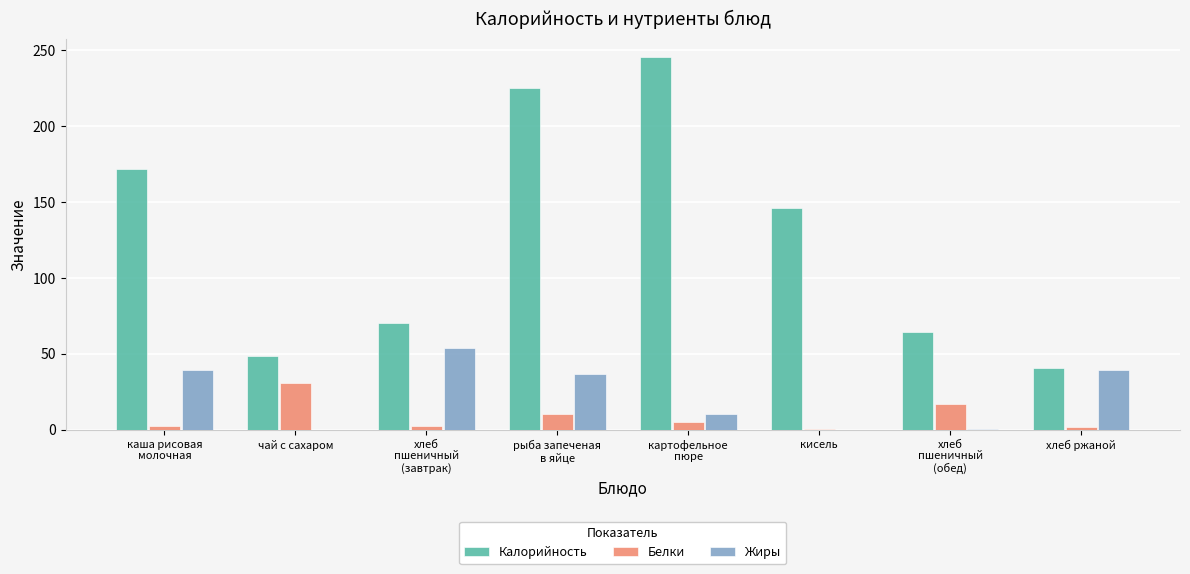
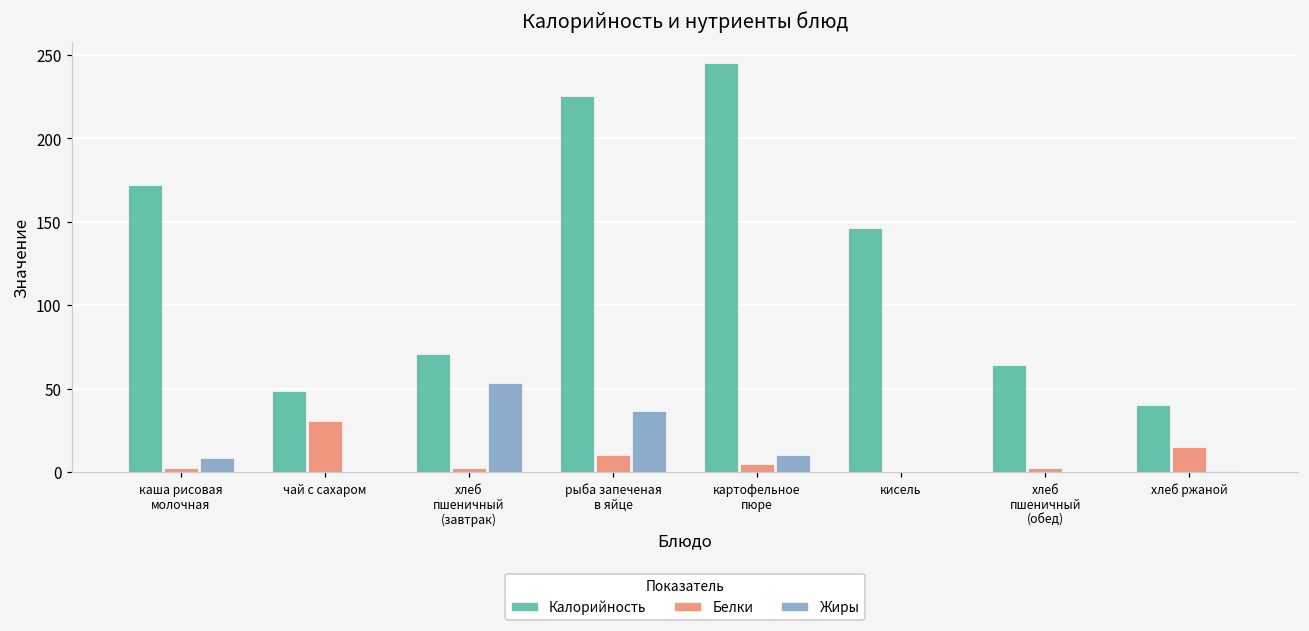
  {
    "Калорийность": {
      "каша рисовая молочная": 172,
      "чай с сахаром": 49,
      "хлеб пшеничный (завтрак)": 71,
      "рыба запеченая в яйце": 225,
      "картофельное пюре": 245,
      "кисель": 146,
      "хлеб пшеничный (обед)": 64,
      "хлеб ржаной": 40
    },
    "Белки": {
      "каша рисовая молочная": 2,
      "чай с сахаром": 31,
      "хлеб пшеничный (завтрак)": 2,
      "рыба запеченая в яйце": 10,
      "картофельное пюре": 5,
-     "хлеб пшеничный (обед)": 17,
-     "хлеб ржаной": 2
+     "хлеб пшеничный (обед)": 2,
+     "хлеб ржаной": 15
    },
    "Жиры": {
-     "каша рисовая молочная": 40,
+     "каша рисовая молочная": 8,
      "чай с сахаром": 0,
      "хлеб пшеничный (завтрак)": 54,
      "рыба запеченая в яйце": 37,
      "картофельное пюре": 10,
      "кисель": 0,
-     "хлеб ржаной": 39
+     "хлеб ржаной": 0
    }
  }
